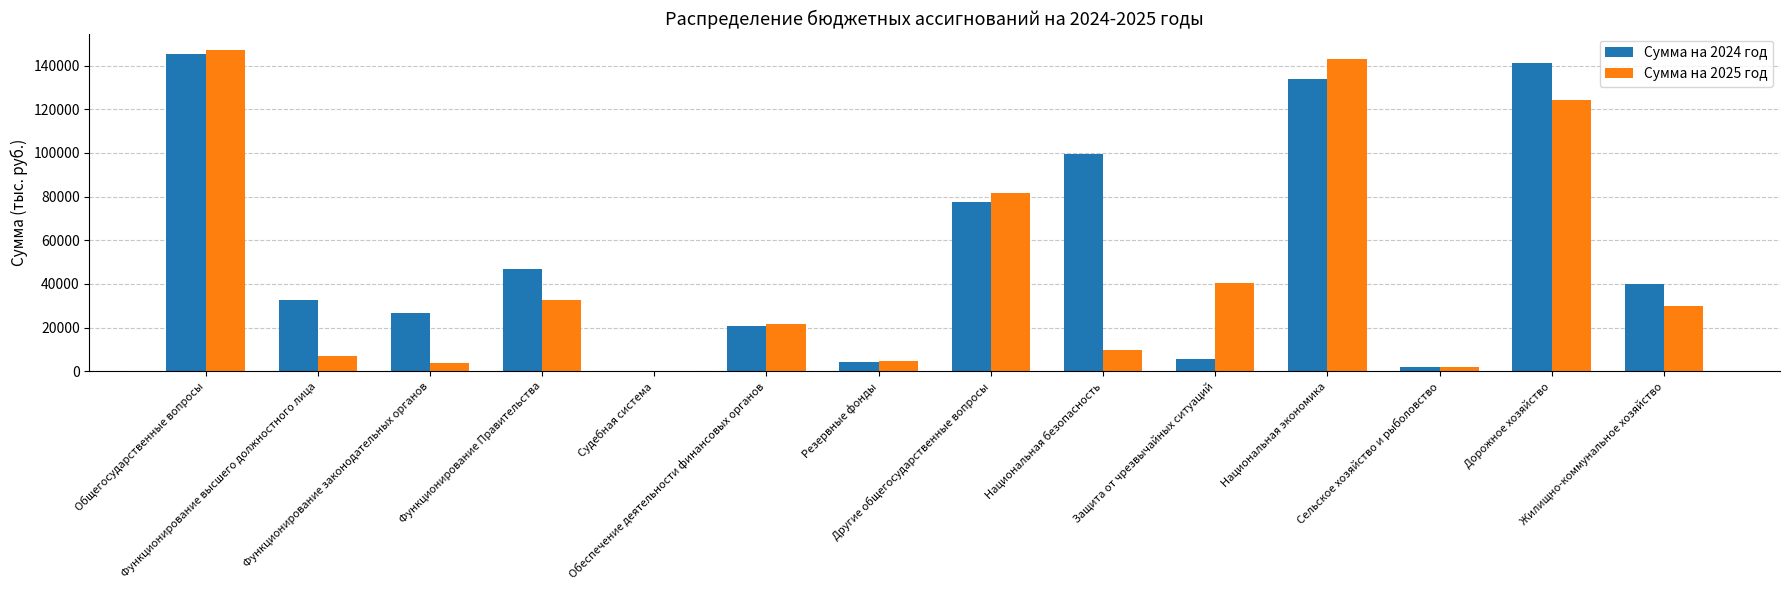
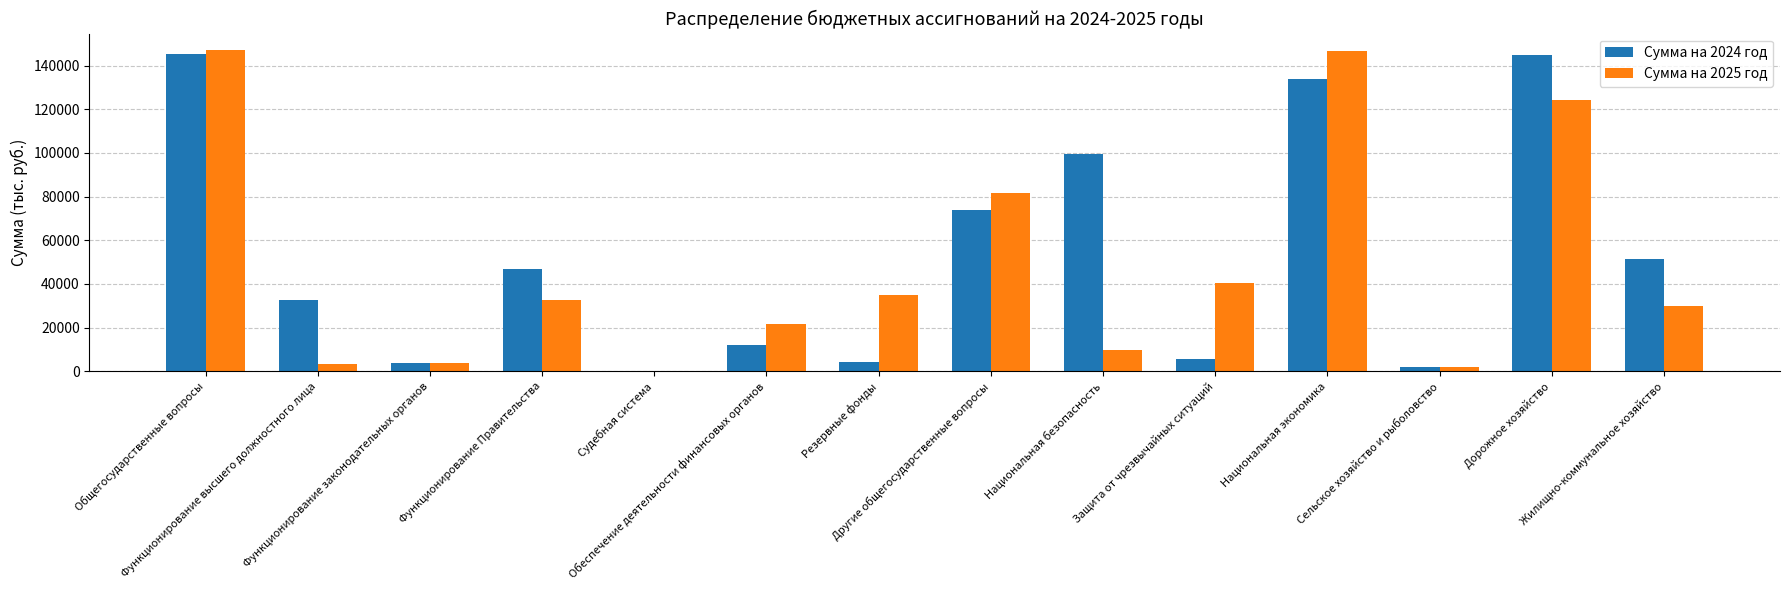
  {
    "Сумма на 2024 год": {
      "Общегосударственные вопросы": 145000,
      "Функционирование высшего должностного лица": 33000,
-     "Функционирование законодательных органов": 27000,
+     "Функционирование законодательных органов": 4000,
      "Функционирование Правительства": 47000,
-     "Обеспечение деятельности финансовых органов": 21000,
+     "Обеспечение деятельности финансовых органов": 12000,
      "Резервные фонды": 4000,
-     "Другие общегосударственные вопросы": 78000,
+     "Другие общегосударственные вопросы": 74000,
      "Национальная безопасность": 100000,
      "Защита от чрезвычайных ситуаций": 6000,
      "Национальная экономика": 134000,
      "Сельское хозяйство и рыболовство": 2000,
-     "Дорожное хозяйство": 141000,
-     "Жилищно-коммунальное хозяйство": 40000
+     "Дорожное хозяйство": 145000,
+     "Жилищно-коммунальное хозяйство": 51000
    },
    "Сумма на 2025 год": {
      "Общегосударственные вопросы": 147000,
-     "Функционирование высшего должностного лица": 7000,
+     "Функционирование высшего должностного лица": 3000,
      "Функционирование законодательных органов": 4000,
      "Функционирование Правительства": 33000,
      "Обеспечение деятельности финансовых органов": 22000,
-     "Резервные фонды": 5000,
+     "Резервные фонды": 35000,
      "Другие общегосударственные вопросы": 82000,
      "Национальная безопасность": 10000,
      "Защита от чрезвычайных ситуаций": 40000,
-     "Национальная экономика": 143000,
+     "Национальная экономика": 147000,
      "Сельское хозяйство и рыболовство": 2000,
      "Дорожное хозяйство": 124000,
      "Жилищно-коммунальное хозяйство": 30000
    }
  }
